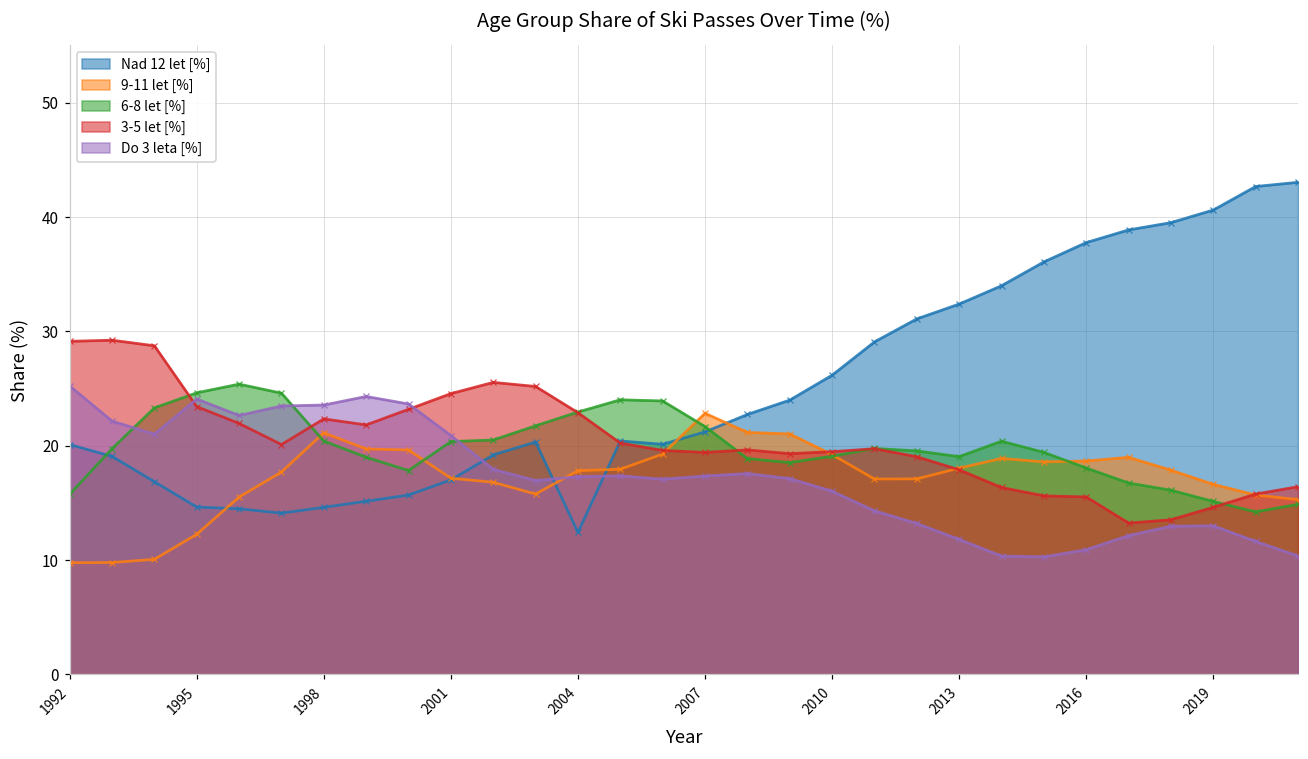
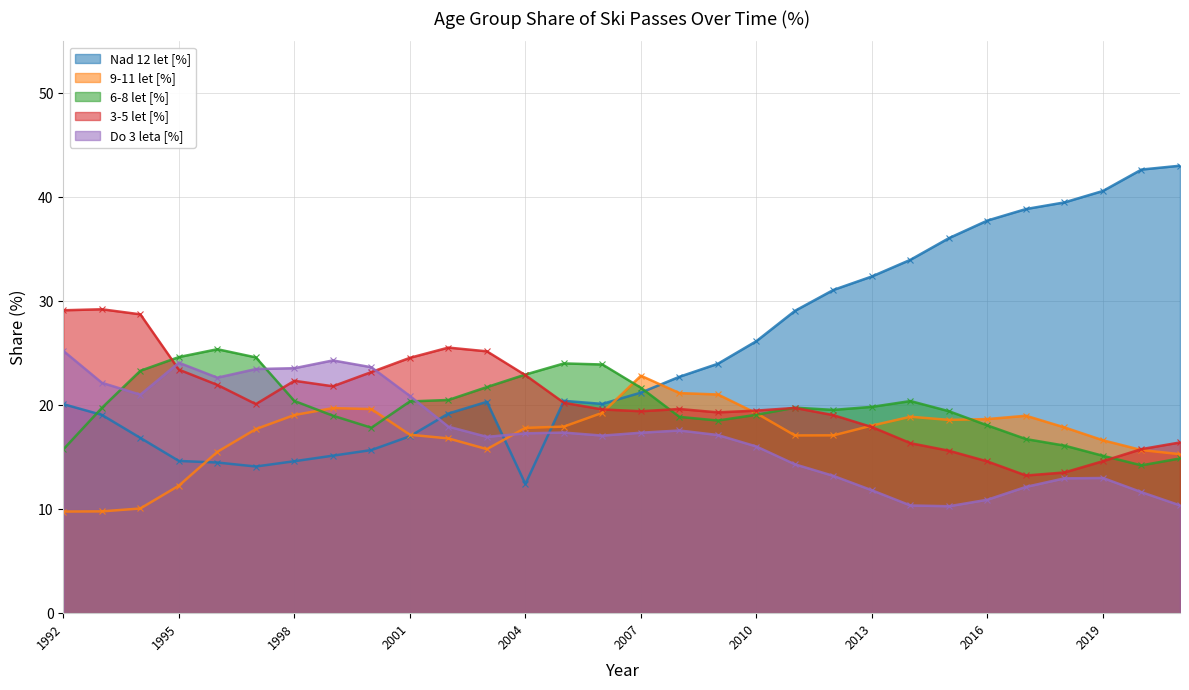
  {
    "Nad 12 let [%]": {
      "1992": 20.1,
      "1995": 14.6,
      "1998": 14.6,
      "2004": 12.4,
      "2007": 21.2,
      "2010": 26.2,
      "2013": 32.4,
      "2016": 37.8,
      "2019": 40.6
    },
    "9-11 let [%]": {
      "1992": 9.8,
      "1995": 12.3,
-     "1998": 21.1,
+     "1998": 19.1,
      "2004": 17.8,
      "2007": 22.8,
      "2016": 18.7,
      "2019": 16.6
    },
    "6-8 let [%]": {
      "1992": 15.8,
      "1995": 24.6,
      "1998": 20.4,
      "2001": 20.4,
      "2007": 21.7,
-     "2013": 19.1,
+     "2013": 19.8,
      "2016": 18.1,
      "2019": 15.1
    },
    "3-5 let [%]": {
      "1992": 29.1,
      "1995": 23.4,
      "1998": 22.4,
      "2001": 24.6,
      "2007": 19.4,
      "2010": 19.5,
-     "2016": 15.5,
+     "2016": 14.6,
      "2019": 14.6
    },
    "Do 3 leta [%]": {
      "1992": 25.2,
      "1995": 24.1,
      "1998": 23.6,
      "2001": 20.9,
      "2004": 17.3,
      "2007": 17.4,
      "2010": 16.0,
      "2013": 11.8,
      "2016": 10.9,
      "2019": 13.0
    }
  }
